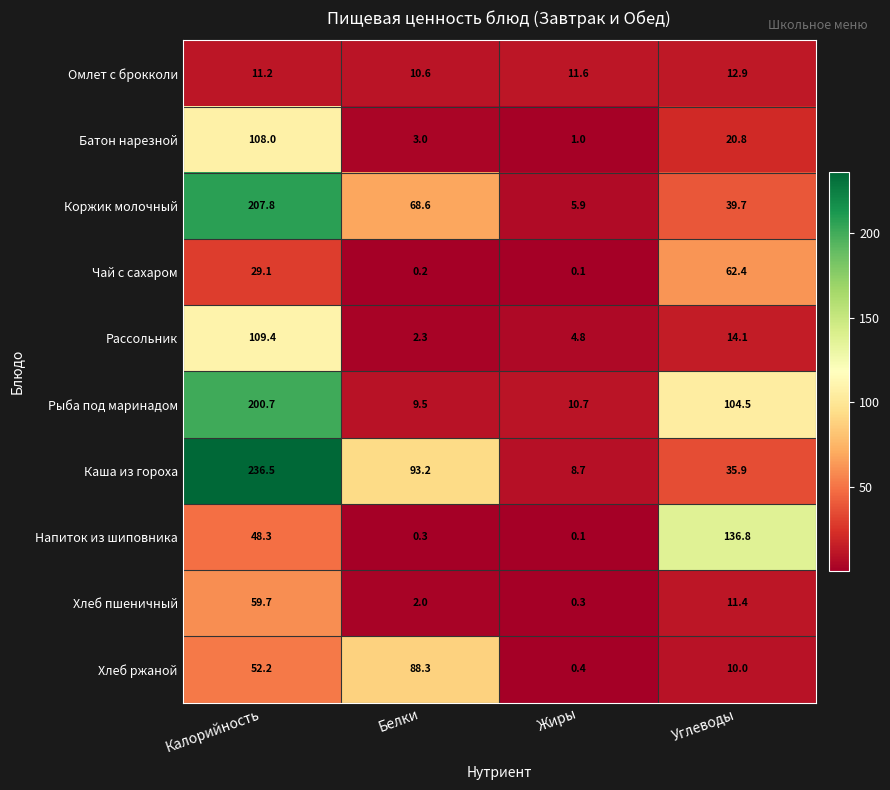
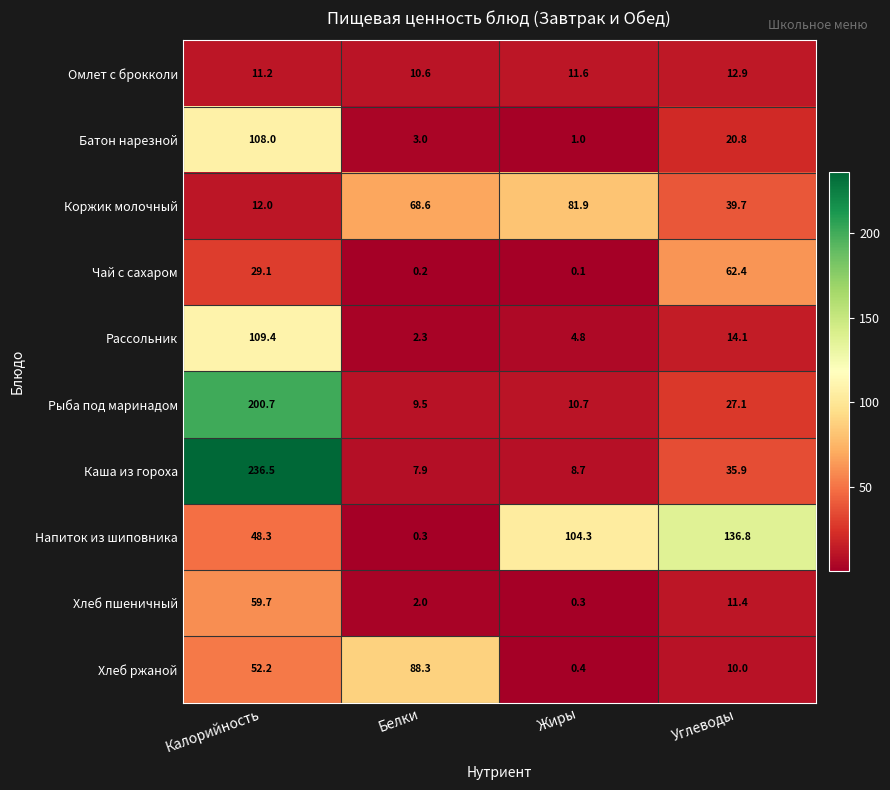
  {
    "Омлет с брокколи": {
      "Калорийность": 11.2,
      "Белки": 10.6,
      "Жиры": 11.6,
      "Углеводы": 12.9
    },
    "Батон нарезной": {
      "Калорийность": 108.0,
      "Белки": 3.0,
      "Жиры": 1.0,
      "Углеводы": 20.8
    },
    "Коржик молочный": {
-     "Калорийность": 207.8,
+     "Калорийность": 12.0,
      "Белки": 68.6,
-     "Жиры": 5.9,
+     "Жиры": 81.9,
      "Углеводы": 39.7
    },
    "Чай с сахаром": {
      "Калорийность": 29.1,
      "Белки": 0.2,
      "Жиры": 0.1,
      "Углеводы": 62.4
    },
    "Рассольник": {
      "Калорийность": 109.4,
      "Белки": 2.3,
      "Жиры": 4.8,
      "Углеводы": 14.1
    },
    "Рыба под маринадом": {
      "Калорийность": 200.7,
      "Белки": 9.5,
      "Жиры": 10.7,
-     "Углеводы": 104.5
+     "Углеводы": 27.1
    },
    "Каша из гороха": {
      "Калорийность": 236.5,
-     "Белки": 93.2,
+     "Белки": 7.9,
      "Жиры": 8.7,
      "Углеводы": 35.9
    },
    "Напиток из шиповника": {
      "Калорийность": 48.3,
      "Белки": 0.3,
-     "Жиры": 0.1,
+     "Жиры": 104.3,
      "Углеводы": 136.8
    },
    "Хлеб пшеничный": {
      "Калорийность": 59.7,
      "Белки": 2.0,
      "Жиры": 0.3,
      "Углеводы": 11.4
    },
    "Хлеб ржаной": {
      "Калорийность": 52.2,
      "Белки": 88.3,
      "Жиры": 0.4,
      "Углеводы": 10.0
    }
  }
